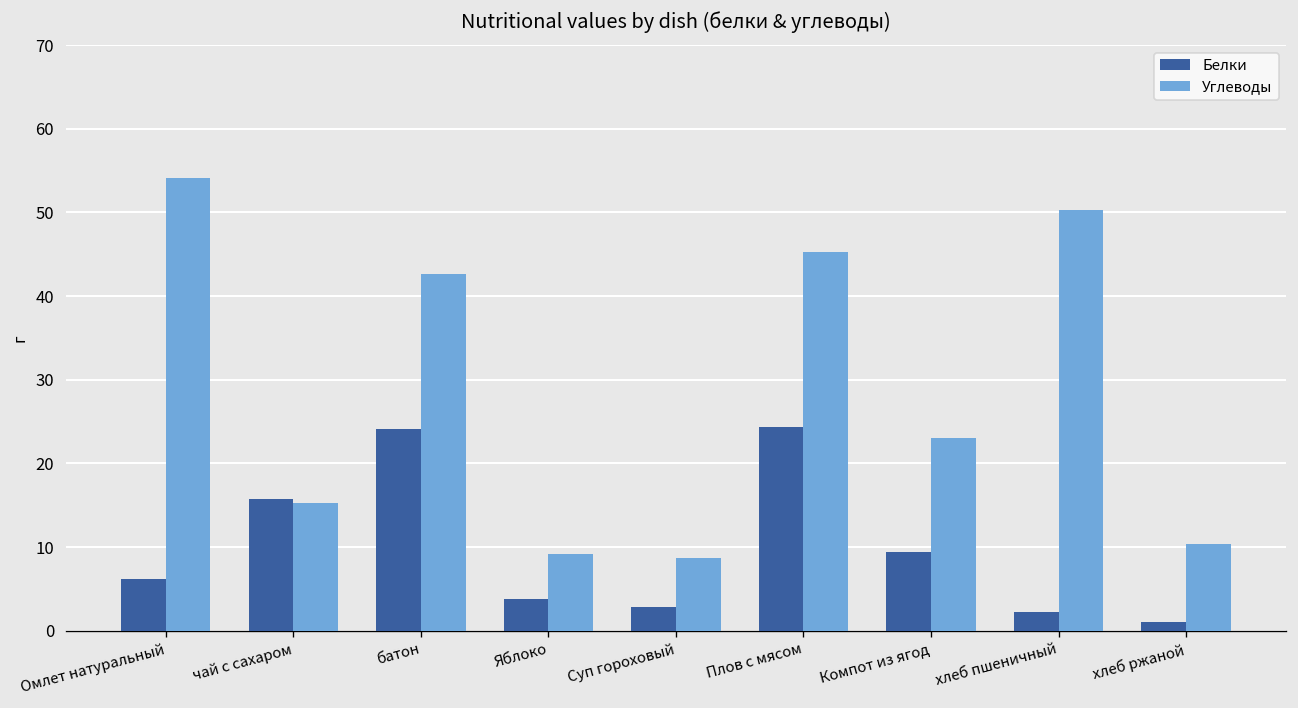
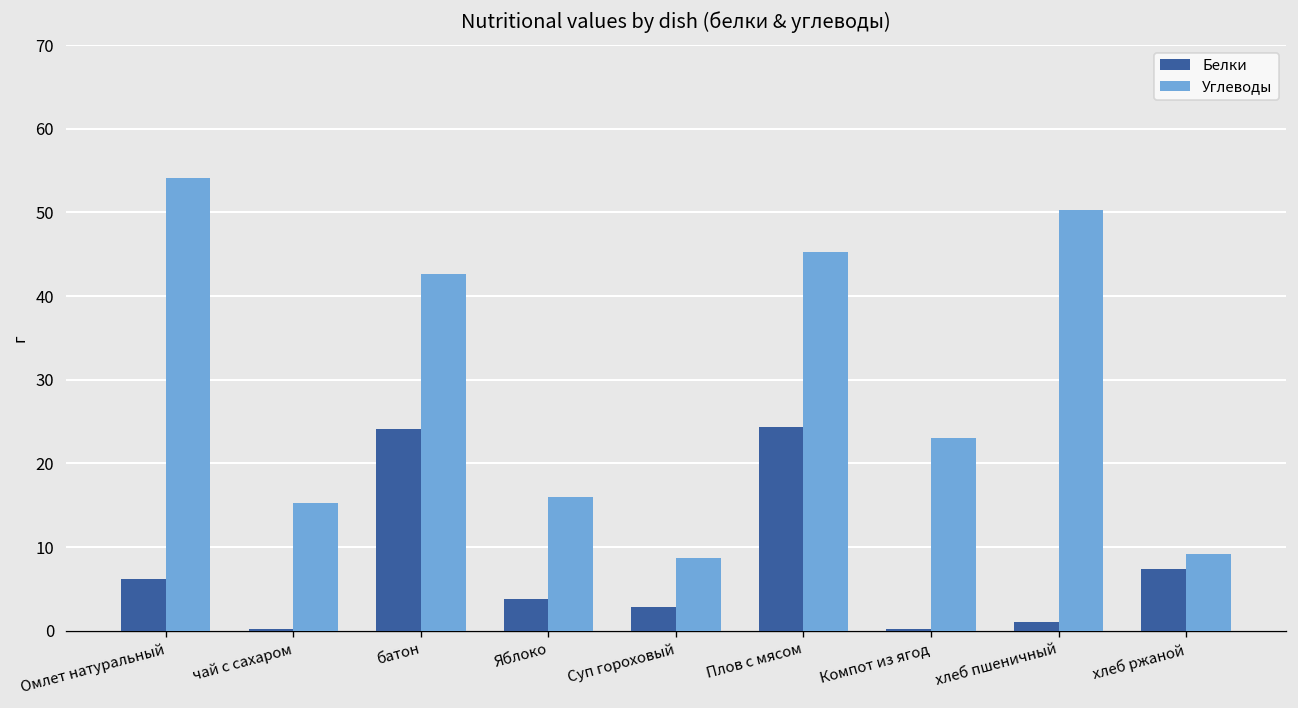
  {
    "Белки": {
      "Омлет натуральный": 6,
-     "чай с сахаром": 16,
+     "чай с сахаром": 0,
      "батон": 24,
      "Яблоко": 4,
      "Суп гороховый": 3,
      "Плов с мясом": 24,
-     "Компот из ягод": 9,
-     "хлеб пшеничный": 2,
-     "хлеб ржаной": 1
+     "Компот из ягод": 0,
+     "хлеб пшеничный": 1,
+     "хлеб ржаной": 7
    },
    "Углеводы": {
      "Омлет натуральный": 54,
      "чай с сахаром": 15,
      "батон": 43,
-     "Яблоко": 9,
+     "Яблоко": 16,
      "Суп гороховый": 9,
      "Плов с мясом": 45,
      "Компот из ягод": 23,
      "хлеб пшеничный": 50,
-     "хлеб ржаной": 10
+     "хлеб ржаной": 9
    }
  }
